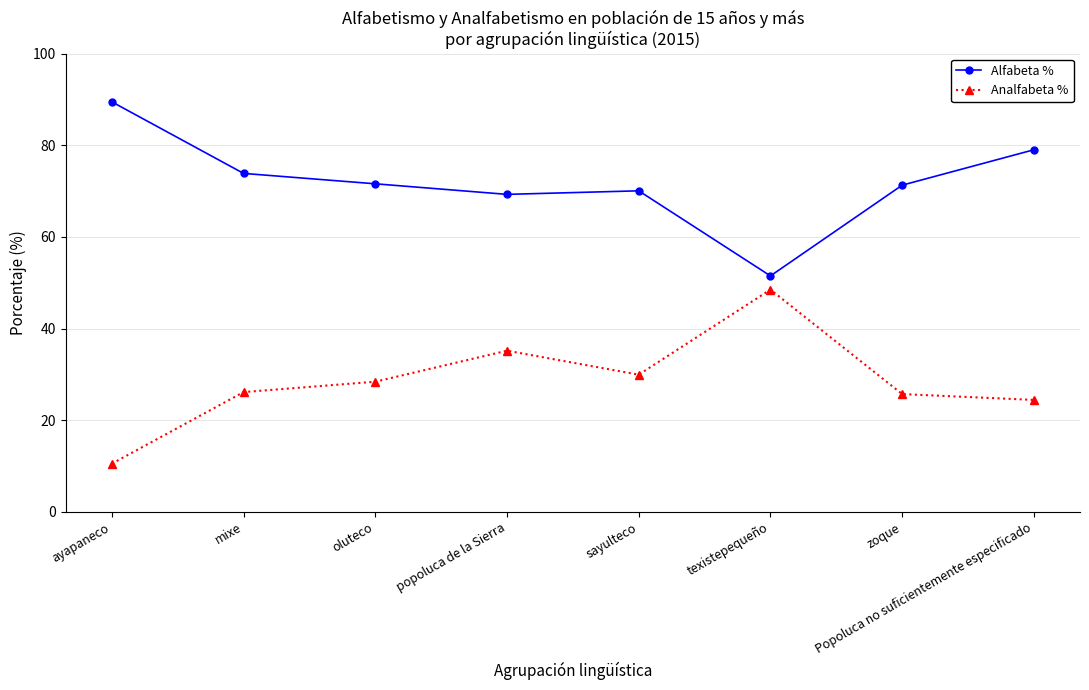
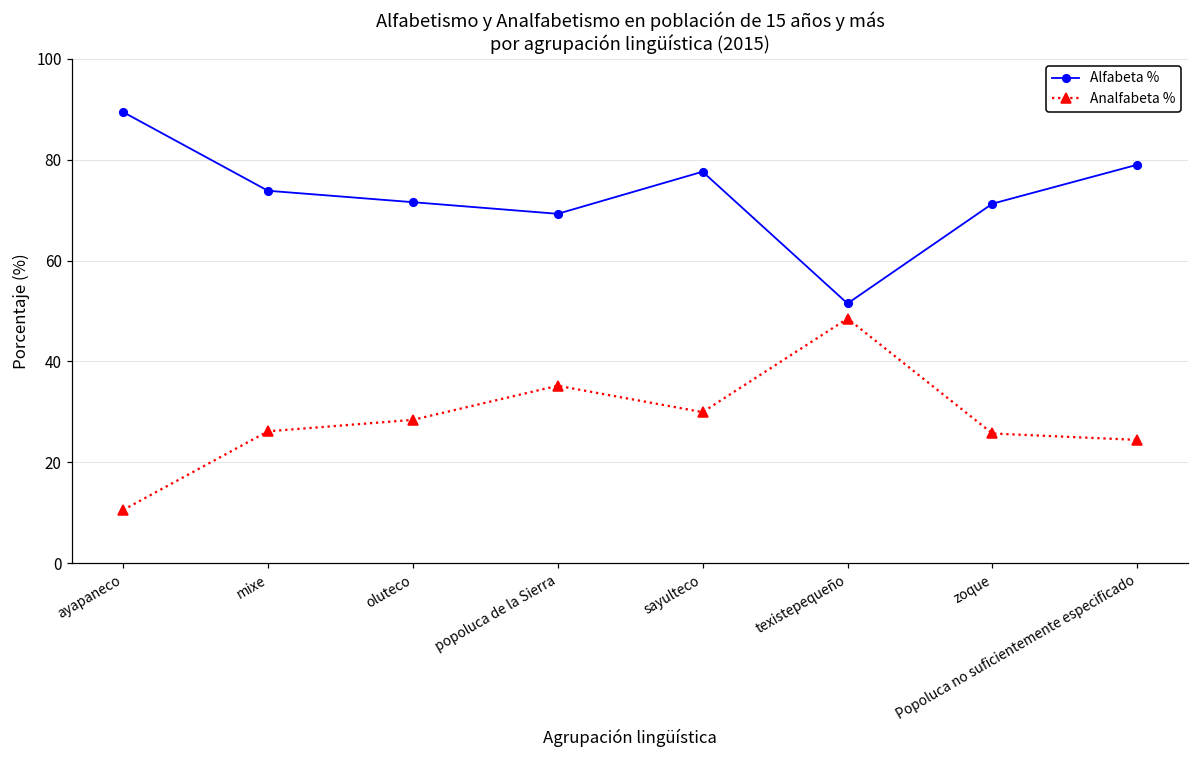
  {
    "Alfabeta %": {
      "ayapaneco": 89,
      "mixe": 74,
      "oluteco": 72,
      "popoluca de la Sierra": 69,
-     "sayulteco": 70,
+     "sayulteco": 78,
      "texistepequeño": 51,
      "zoque": 71,
      "Popoluca no suficientemente especificado": 79
    },
    "Analfabeta %": {
      "ayapaneco": 11,
      "mixe": 26,
      "oluteco": 28,
      "popoluca de la Sierra": 35,
      "sayulteco": 30,
      "texistepequeño": 49,
      "zoque": 26,
      "Popoluca no suficientemente especificado": 24
    }
  }
